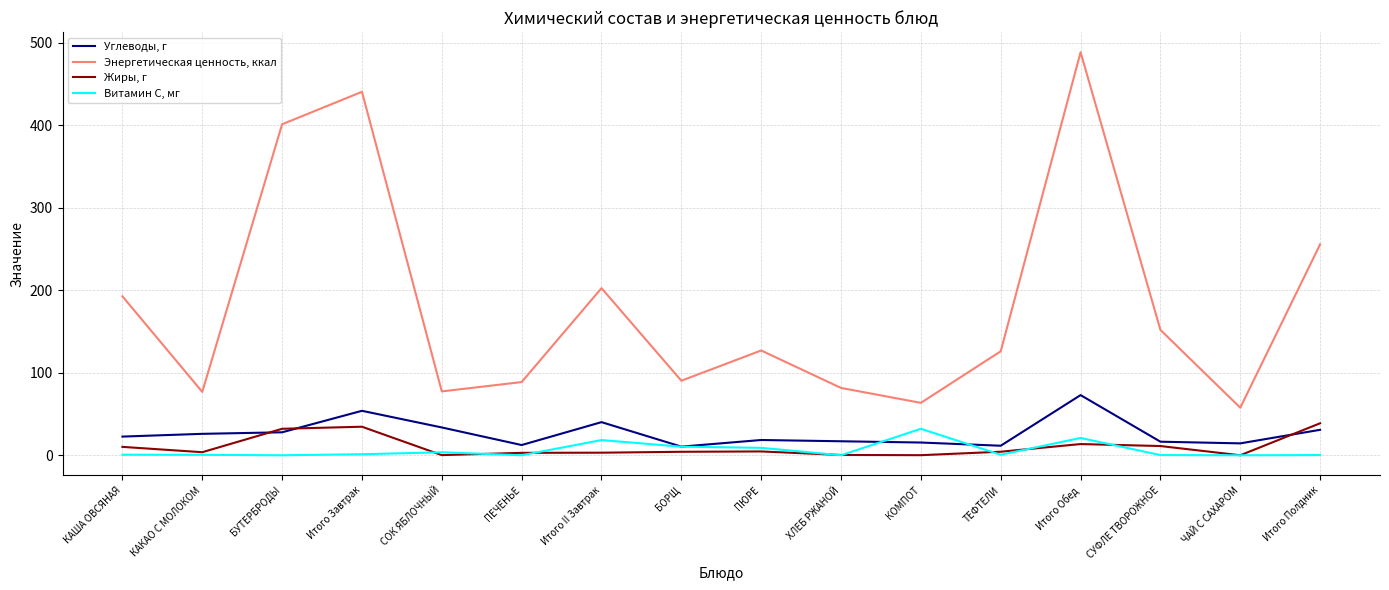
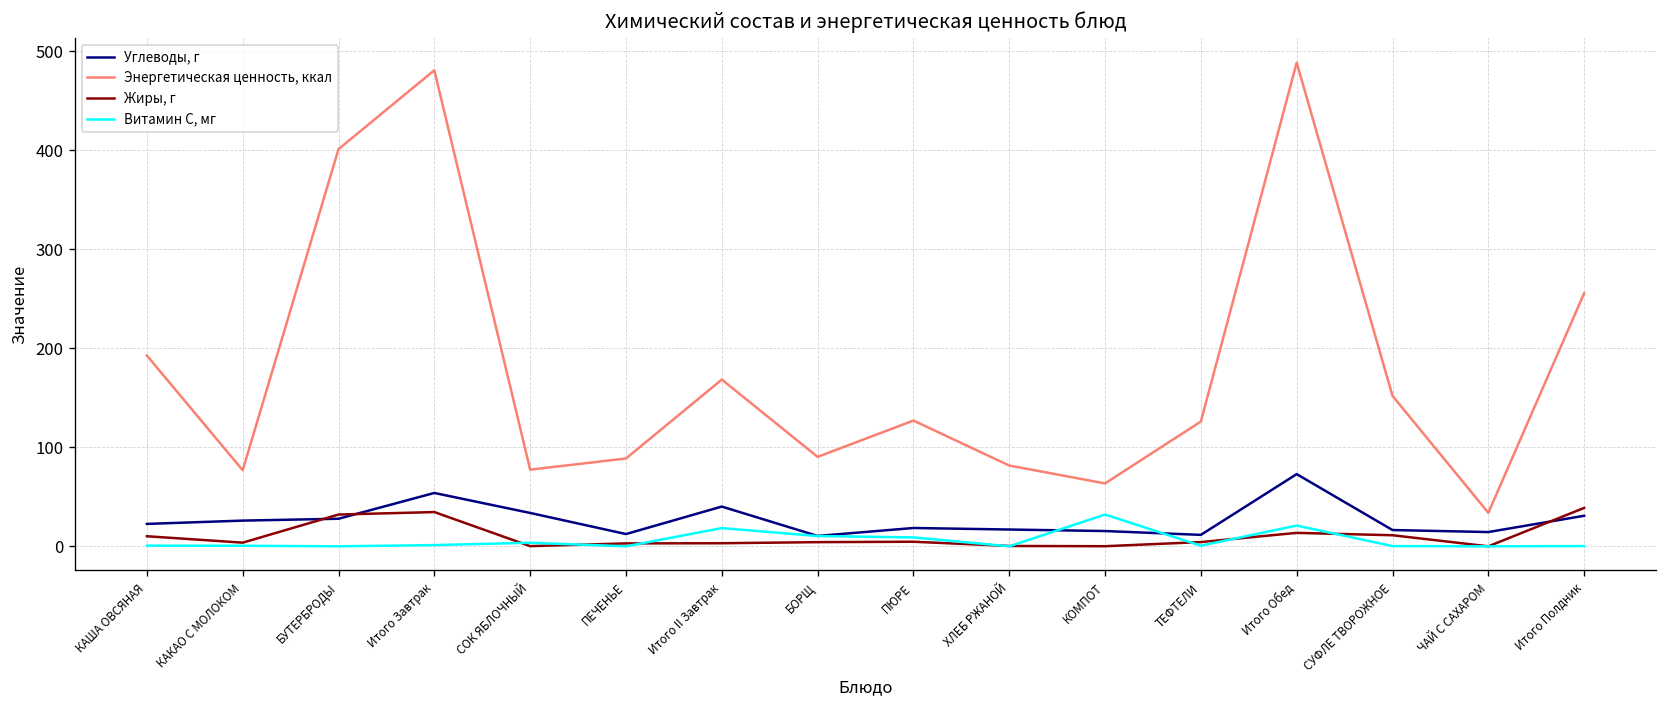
  {
    "Углеводы, г": {
      "КАША ОВСЯНАЯ": 20,
      "КАКАО С МОЛОКОМ": 30,
      "БУТЕРБРОДЫ": 30,
      "Итого Завтрак": 50,
      "СОК ЯБЛОЧНЫЙ": 30,
      "ПЕЧЕНЬЕ": 10,
      "Итого II Завтрак": 40,
      "ПЮРЕ": 20,
      "ХЛЕБ РЖАНОЙ": 20,
      "КОМПОТ": 20,
      "ТЕФТЕЛИ": 10,
      "Итого Обед": 70,
      "СУФЛЕ ТВОРОЖНОЕ": 20,
      "ЧАЙ С САХАРОМ": 10,
      "Итого Полдник": 30
    },
    "Энергетическая ценность, ккал": {
      "КАША ОВСЯНАЯ": 190,
      "КАКАО С МОЛОКОМ": 80,
      "БУТЕРБРОДЫ": 400,
-     "Итого Завтрак": 440,
+     "Итого Завтрак": 480,
      "СОК ЯБЛОЧНЫЙ": 80,
      "ПЕЧЕНЬЕ": 90,
-     "Итого II Завтрак": 200,
+     "Итого II Завтрак": 170,
      "БОРЩ": 90,
      "ПЮРЕ": 130,
      "ХЛЕБ РЖАНОЙ": 80,
      "КОМПОТ": 60,
      "ТЕФТЕЛИ": 130,
      "Итого Обед": 490,
      "СУФЛЕ ТВОРОЖНОЕ": 150,
-     "ЧАЙ С САХАРОМ": 60,
+     "ЧАЙ С САХАРОМ": 30,
      "Итого Полдник": 260
    },
    "Жиры, г": {
      "КАША ОВСЯНАЯ": 10,
      "КАКАО С МОЛОКОМ": 0,
      "БУТЕРБРОДЫ": 30,
      "Итого Завтрак": 30,
      "СОК ЯБЛОЧНЫЙ": 0,
      "Итого II Завтрак": 0,
      "БОРЩ": 0,
      "ПЮРЕ": 0,
      "КОМПОТ": 0,
      "ТЕФТЕЛИ": 0,
      "Итого Обед": 10,
      "СУФЛЕ ТВОРОЖНОЕ": 10,
      "Итого Полдник": 40
    },
    "Витамин С, мг": {
      "КАША ОВСЯНАЯ": 0,
      "КАКАО С МОЛОКОМ": 0,
      "БУТЕРБРОДЫ": 0,
      "Итого Завтрак": 0,
      "СОК ЯБЛОЧНЫЙ": 0,
      "Итого II Завтрак": 20,
      "ПЮРЕ": 10,
      "КОМПОТ": 30,
      "ТЕФТЕЛИ": 0,
      "Итого Обед": 20,
      "СУФЛЕ ТВОРОЖНОЕ": 0,
      "Итого Полдник": 0
    }
  }
